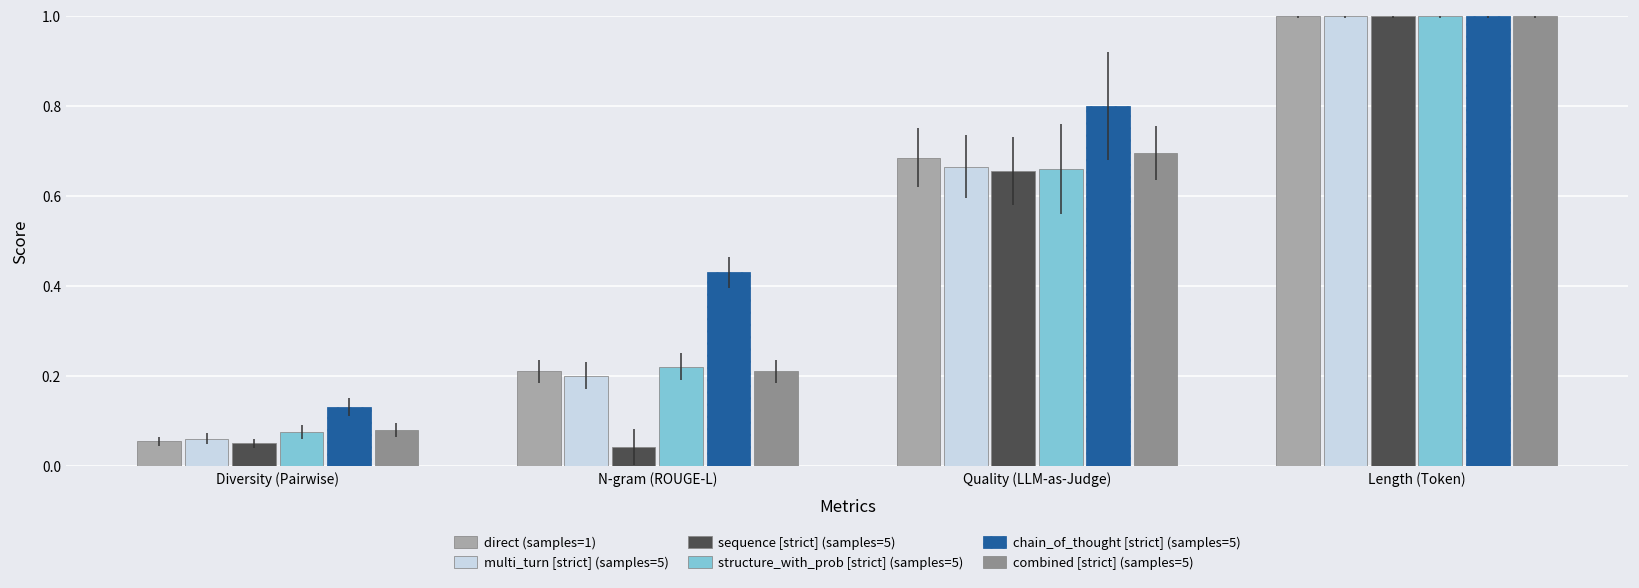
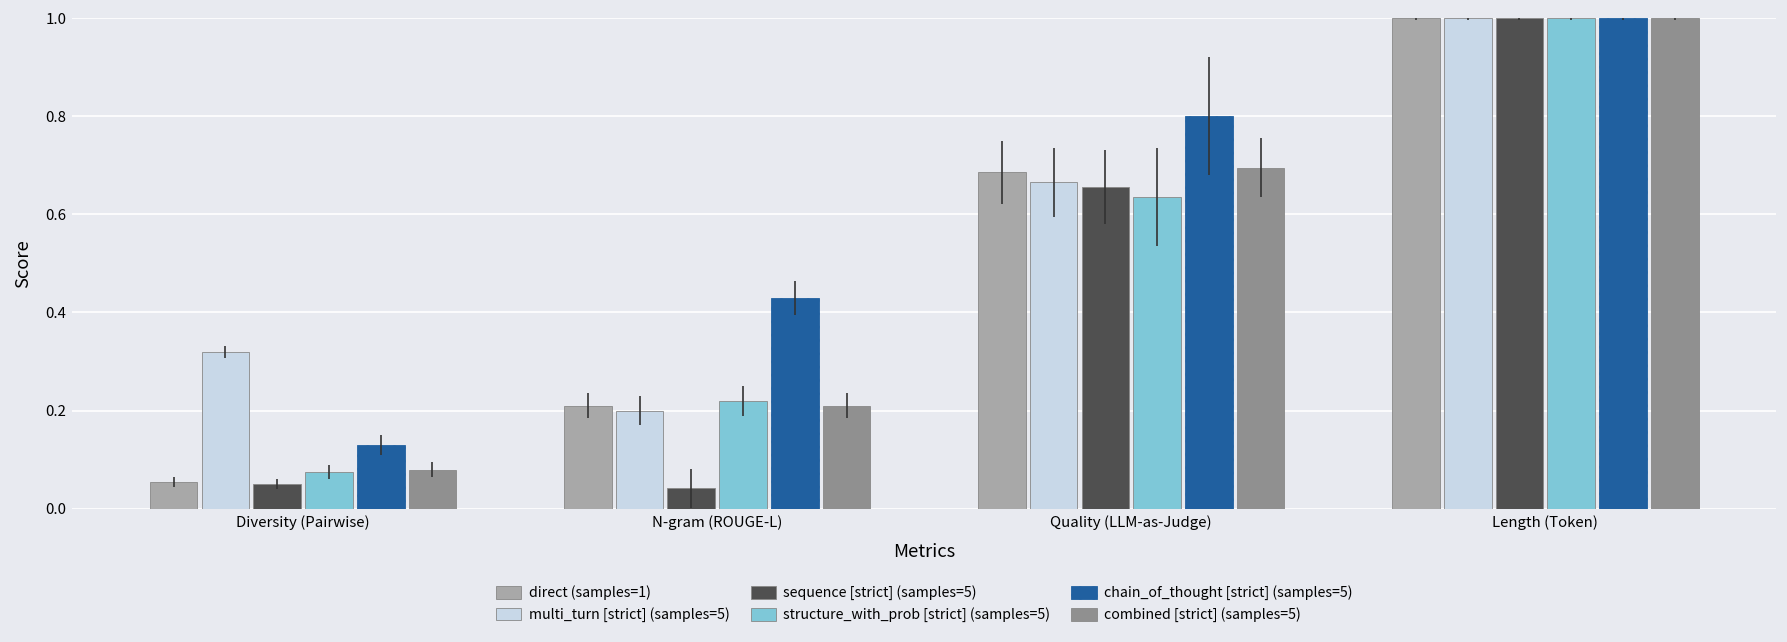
  {
    "multi_turn [strict] (samples=5)": {
-     "Diversity (Pairwise)": 0.06,
+     "Diversity (Pairwise)": 0.32,
      "N-gram (ROUGE-L)": 0.20,
      "Quality (LLM-as-Judge)": 0.67,
      "Length (Token)": 1.00
    },
    "sequence [strict] (samples=5)": {
      "Diversity (Pairwise)": 0.05,
      "N-gram (ROUGE-L)": 0.04,
      "Quality (LLM-as-Judge)": 0.66,
      "Length (Token)": 1.00
    },
    "structure_with_prob [strict] (samples=5)": {
      "Diversity (Pairwise)": 0.08,
      "N-gram (ROUGE-L)": 0.22,
-     "Quality (LLM-as-Judge)": 0.66,
+     "Quality (LLM-as-Judge)": 0.64,
      "Length (Token)": 1.00
    },
    "chain_of_thought [strict] (samples=5)": {
      "Diversity (Pairwise)": 0.13,
      "N-gram (ROUGE-L)": 0.43,
      "Quality (LLM-as-Judge)": 0.80,
      "Length (Token)": 1.00
    }
  }
